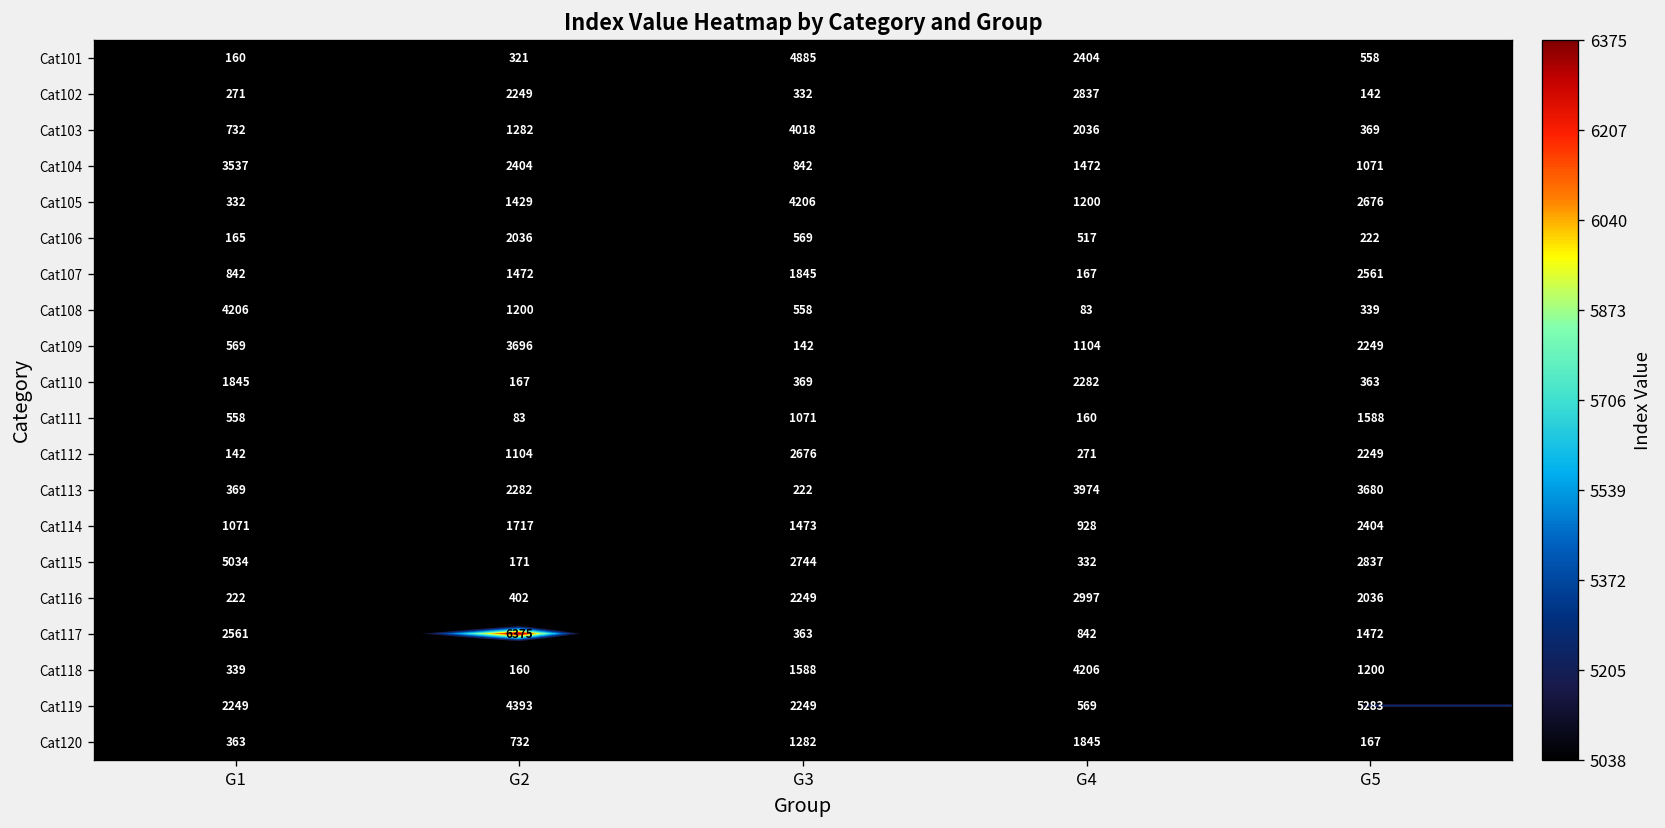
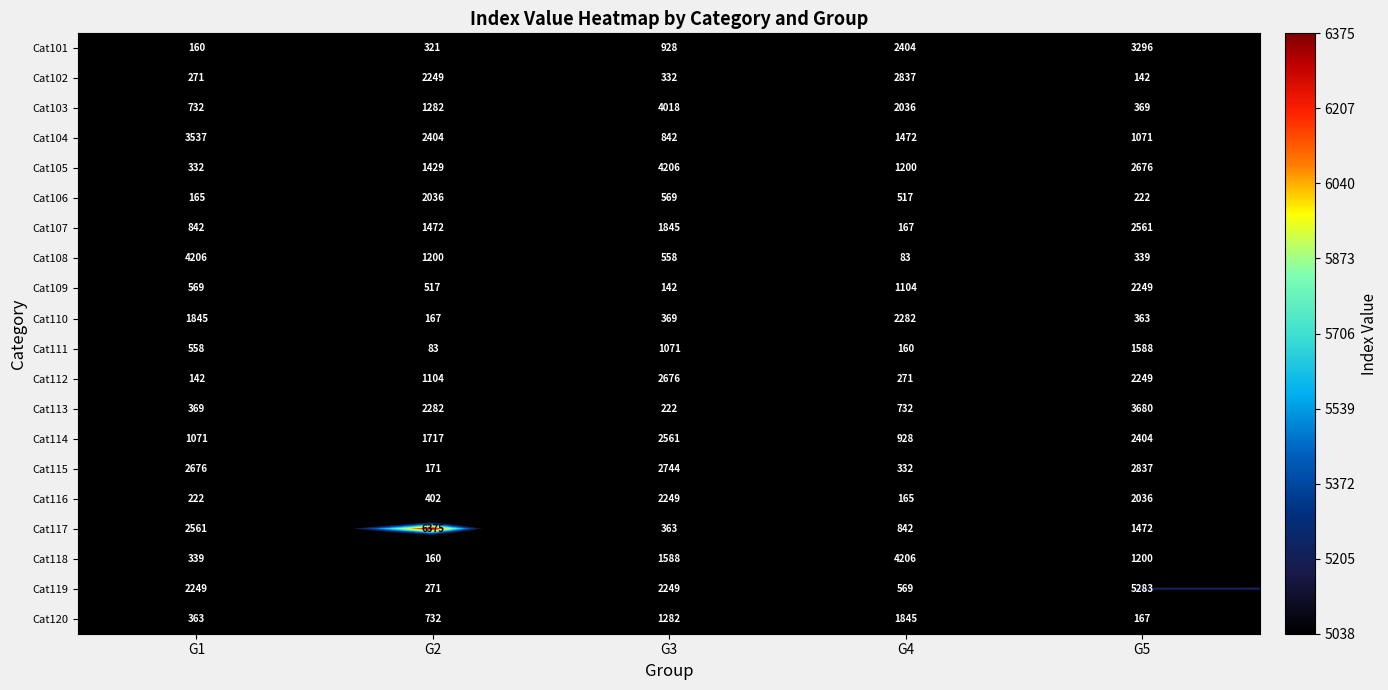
  {
    "Cat101": {
      "G1": 160,
      "G2": 321,
-     "G3": 4885,
+     "G3": 928,
      "G4": 2404,
-     "G5": 558
+     "G5": 3296
    },
    "Cat102": {
      "G1": 271,
      "G2": 2249,
      "G3": 332,
      "G4": 2837,
      "G5": 142
    },
    "Cat103": {
      "G1": 732,
      "G2": 1282,
      "G3": 4018,
      "G4": 2036,
      "G5": 369
    },
    "Cat104": {
      "G1": 3537,
      "G2": 2404,
      "G3": 842,
      "G4": 1472,
      "G5": 1071
    },
    "Cat105": {
      "G1": 332,
      "G2": 1429,
      "G3": 4206,
      "G4": 1200,
      "G5": 2676
    },
    "Cat106": {
      "G1": 165,
      "G2": 2036,
      "G3": 569,
      "G4": 517,
      "G5": 222
    },
    "Cat107": {
      "G1": 842,
      "G2": 1472,
      "G3": 1845,
      "G4": 167,
      "G5": 2561
    },
    "Cat108": {
      "G1": 4206,
      "G2": 1200,
      "G3": 558,
      "G4": 83,
      "G5": 339
    },
    "Cat109": {
      "G1": 569,
-     "G2": 3696,
+     "G2": 517,
      "G3": 142,
      "G4": 1104,
      "G5": 2249
    },
    "Cat110": {
      "G1": 1845,
      "G2": 167,
      "G3": 369,
      "G4": 2282,
      "G5": 363
    },
    "Cat111": {
      "G1": 558,
      "G2": 83,
      "G3": 1071,
      "G4": 160,
      "G5": 1588
    },
    "Cat112": {
      "G1": 142,
      "G2": 1104,
      "G3": 2676,
      "G4": 271,
      "G5": 2249
    },
    "Cat113": {
      "G1": 369,
      "G2": 2282,
      "G3": 222,
-     "G4": 3974,
+     "G4": 732,
      "G5": 3680
    },
    "Cat114": {
      "G1": 1071,
      "G2": 1717,
-     "G3": 1473,
+     "G3": 2561,
      "G4": 928,
      "G5": 2404
    },
    "Cat115": {
-     "G1": 5034,
+     "G1": 2676,
      "G2": 171,
      "G3": 2744,
      "G4": 332,
      "G5": 2837
    },
    "Cat116": {
      "G1": 222,
      "G2": 402,
      "G3": 2249,
-     "G4": 2997,
+     "G4": 165,
      "G5": 2036
    },
    "Cat117": {
      "G1": 2561,
      "G2": 6375,
      "G3": 363,
      "G4": 842,
      "G5": 1472
    },
    "Cat118": {
      "G1": 339,
      "G2": 160,
      "G3": 1588,
      "G4": 4206,
      "G5": 1200
    },
    "Cat119": {
      "G1": 2249,
-     "G2": 4393,
+     "G2": 271,
      "G3": 2249,
      "G4": 569,
      "G5": 5283
    },
    "Cat120": {
      "G1": 363,
      "G2": 732,
      "G3": 1282,
      "G4": 1845,
      "G5": 167
    }
  }
